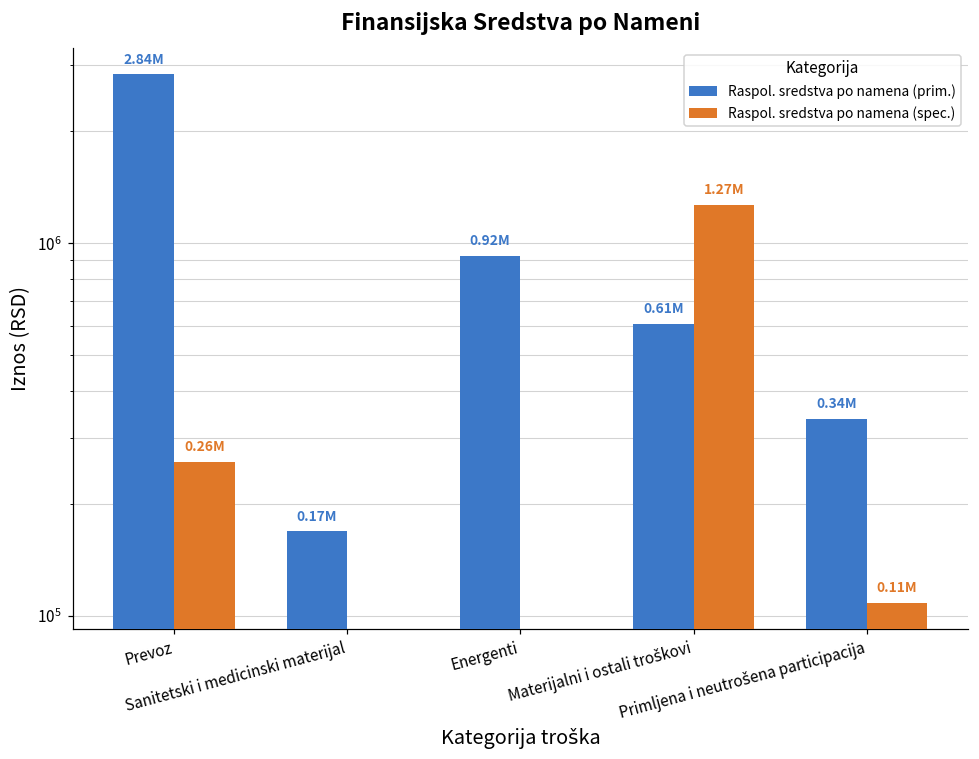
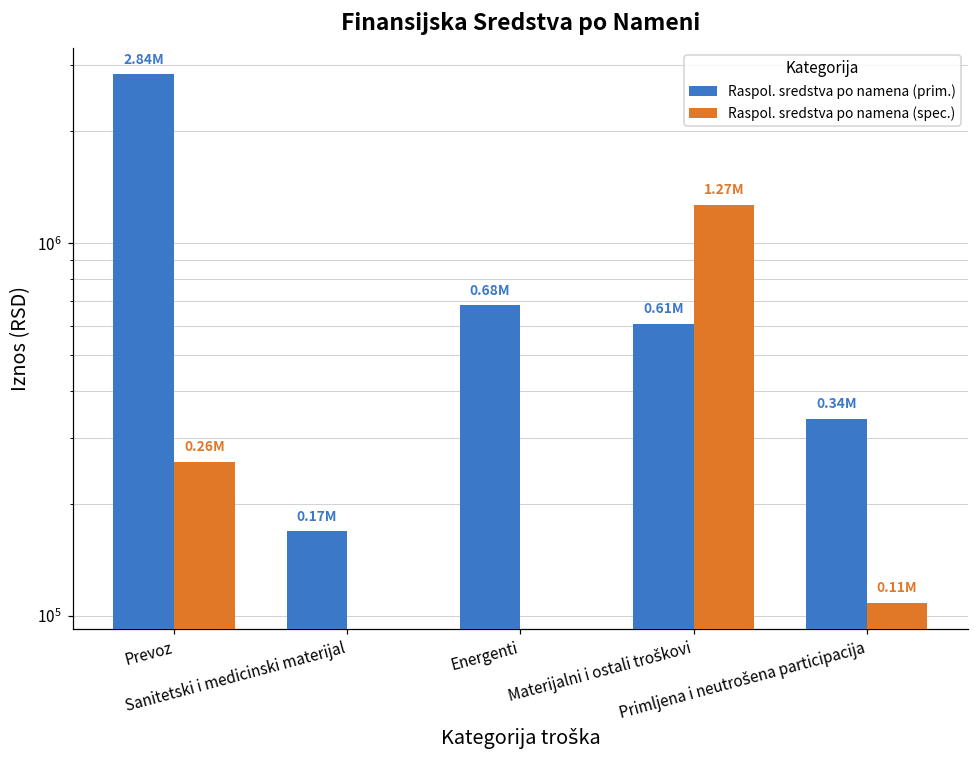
  {
    "Raspol. sredstva po namena (prim.)": {
      "Prevoz": "2.84M",
      "Sanitetski i medicinski materijal": "0.17M",
-     "Energenti": "0.92M",
+     "Energenti": "0.68M",
      "Materijalni i ostali troškovi": "0.61M",
      "Primljena i neutrošena participacija": "0.34M"
    },
    "Raspol. sredstva po namena (spec.)": {
      "Prevoz": "0.26M",
      "Materijalni i ostali troškovi": "1.27M",
      "Primljena i neutrošena participacija": "0.11M"
    }
  }
